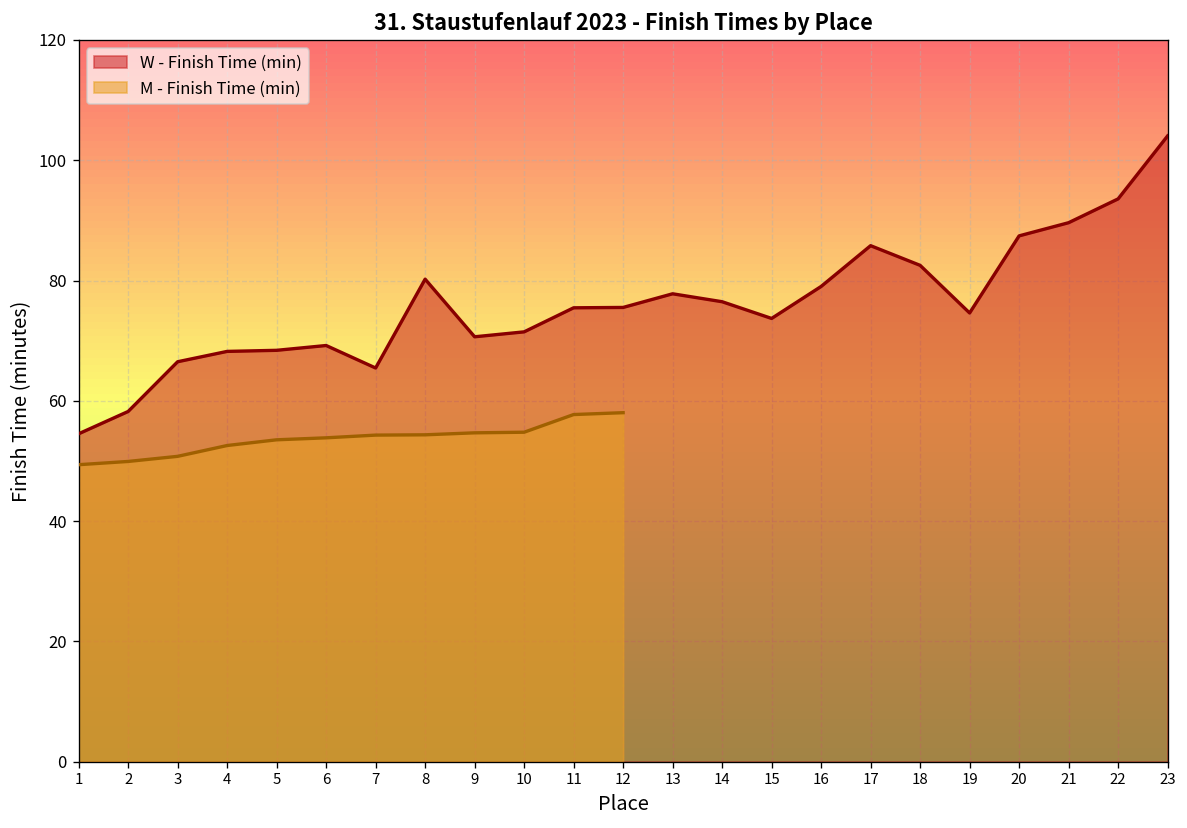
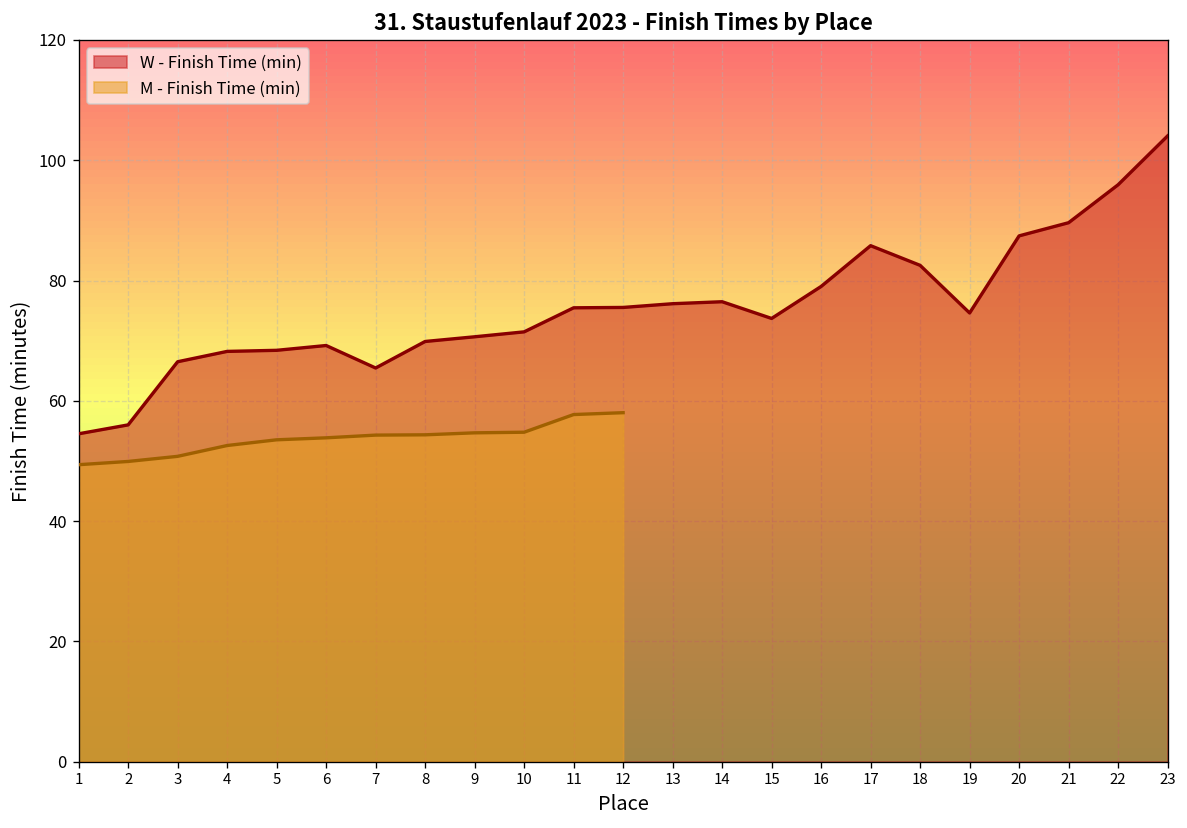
  {
    "W - Finish Time (min)": {
      "1": 55,
-     "2": 58,
+     "2": 56,
      "3": 67,
      "4": 68,
      "5": 68,
      "6": 69,
      "7": 65,
-     "8": 80,
+     "8": 70,
      "9": 71,
      "10": 71,
      "11": 75,
      "12": 76,
-     "13": 78,
+     "13": 76,
      "14": 76,
      "15": 74,
      "16": 79,
      "17": 86,
      "18": 83,
      "19": 75,
      "20": 87,
      "21": 90,
-     "22": 94,
+     "22": 96,
      "23": 104
    },
    "M - Finish Time (min)": {
      "1": 49,
      "2": 50,
      "3": 51,
      "4": 53,
      "5": 54,
      "6": 54,
      "7": 54,
      "8": 54,
      "9": 55,
      "10": 55,
      "11": 58,
      "12": 58
    }
  }
